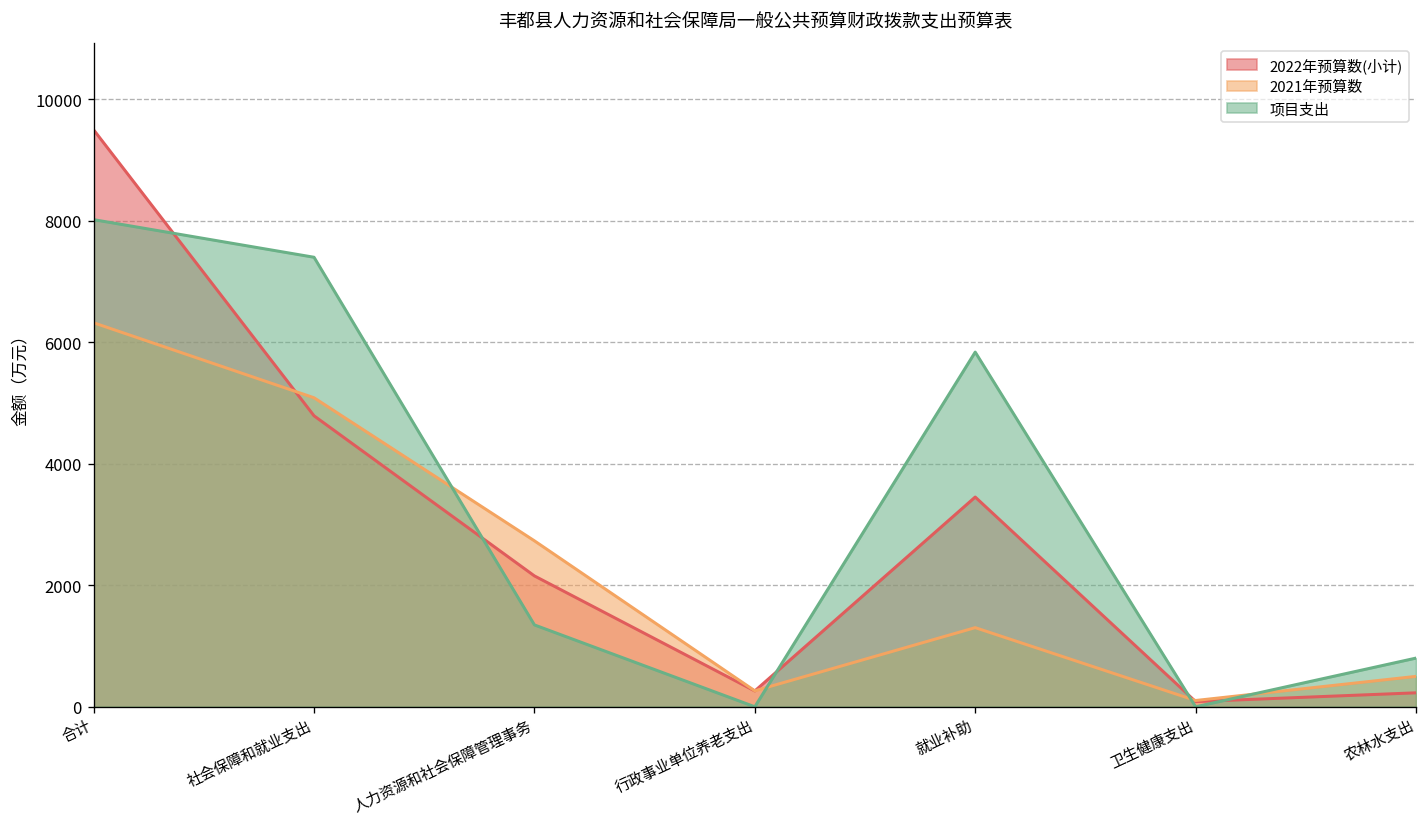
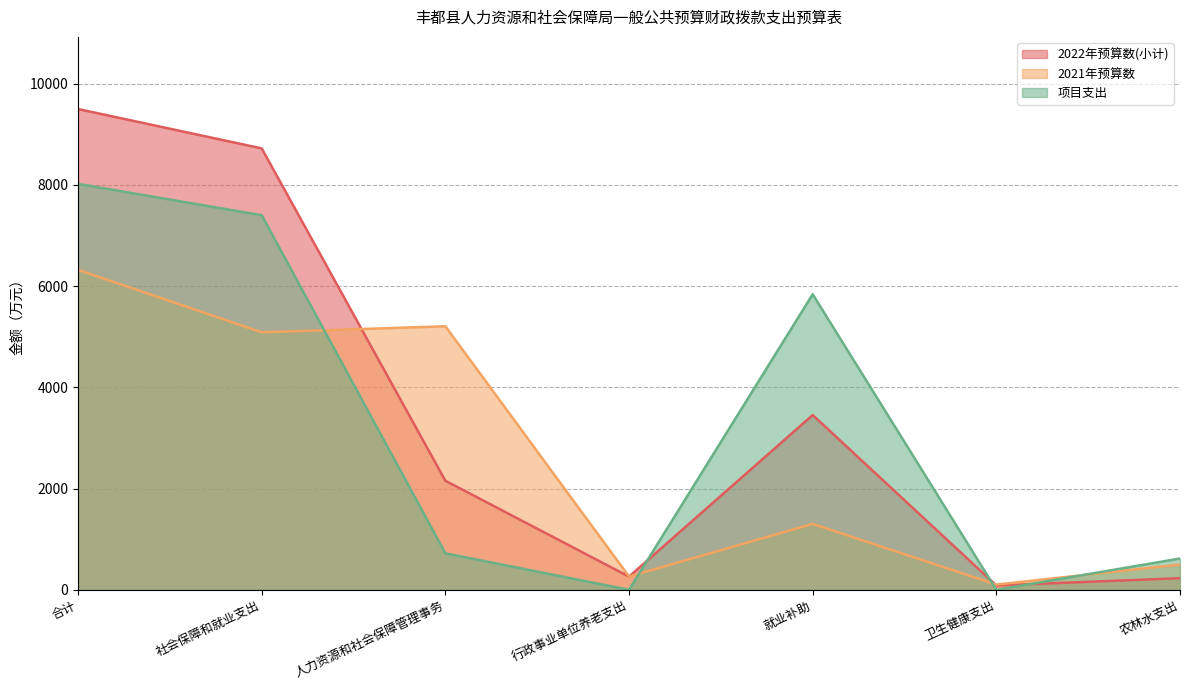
  {
    "2022年预算数(小计)": {
      "合计": 9500,
-     "社会保障和就业支出": 4800,
+     "社会保障和就业支出": 8700,
      "人力资源和社会保障管理事务": 2200,
      "就业补助": 3500,
      "农林水支出": 200
    },
    "2021年预算数": {
      "合计": 6300,
      "社会保障和就业支出": 5100,
-     "人力资源和社会保障管理事务": 2700,
+     "人力资源和社会保障管理事务": 5200,
      "就业补助": 1300,
      "农林水支出": 500
    },
    "项目支出": {
      "合计": 8000,
      "社会保障和就业支出": 7400,
-     "人力资源和社会保障管理事务": 1300,
+     "人力资源和社会保障管理事务": 700,
      "行政事业单位养老支出": 0,
      "就业补助": 5800,
      "卫生健康支出": 0,
-     "农林水支出": 800
+     "农林水支出": 600
    }
  }
